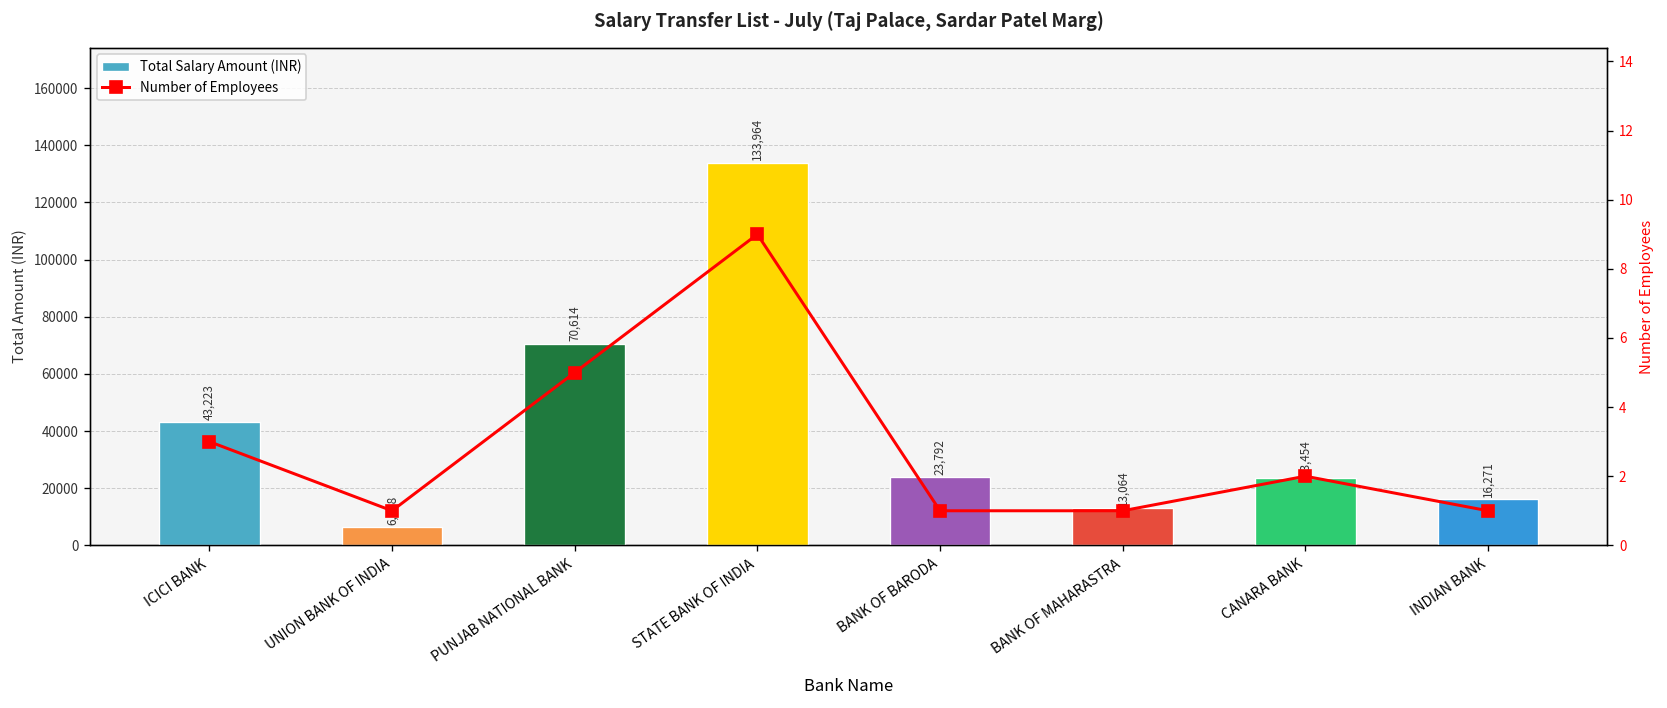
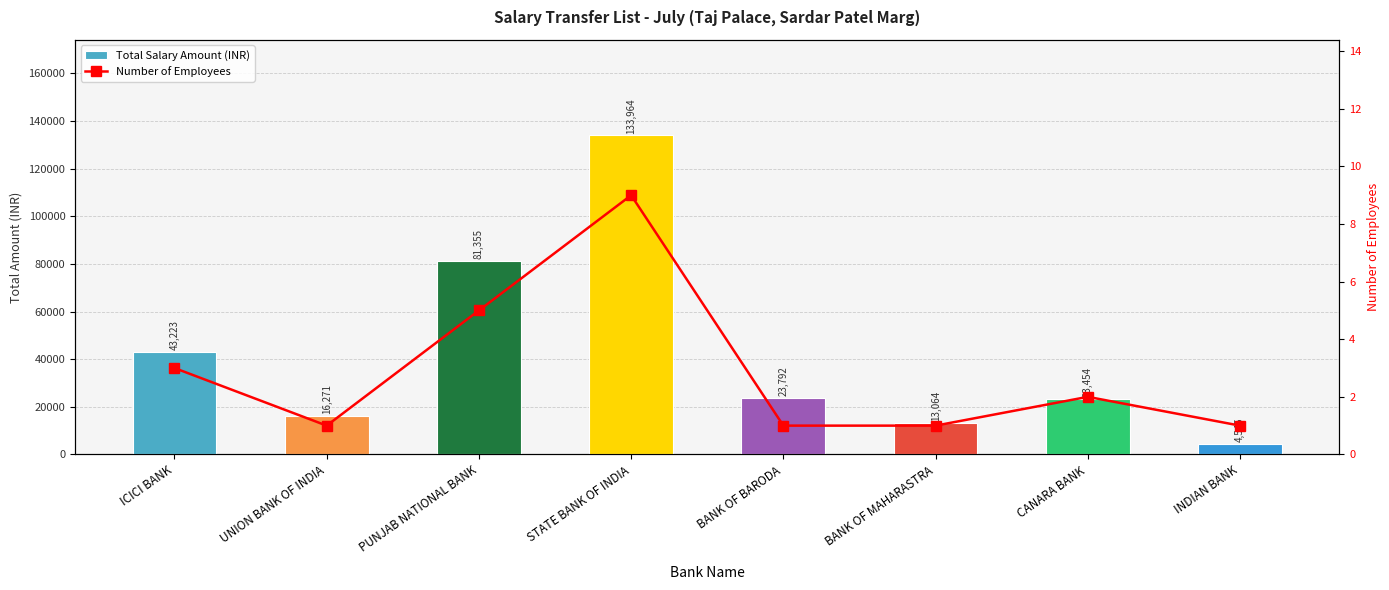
  {
    "Total Salary Amount (INR)": {
      "ICICI BANK": "43,223",
-     "UNION BANK OF INDIA": "6,268",
-     "PUNJAB NATIONAL BANK": "70,614",
+     "UNION BANK OF INDIA": "16,271",
+     "PUNJAB NATIONAL BANK": "81,355",
      "STATE BANK OF INDIA": "133,964",
      "BANK OF BARODA": "23,792",
      "BANK OF MAHARASTRA": "13,064",
-     "INDIAN BANK": "16,271"
+     "INDIAN BANK": "4,545"
    }
  }
